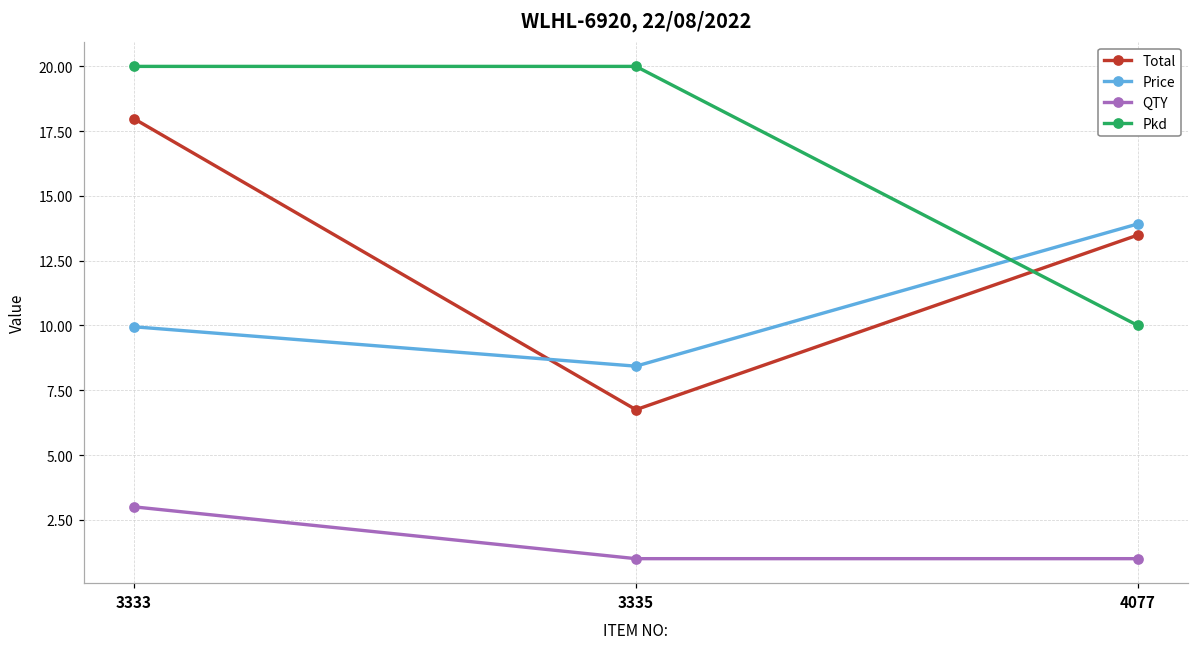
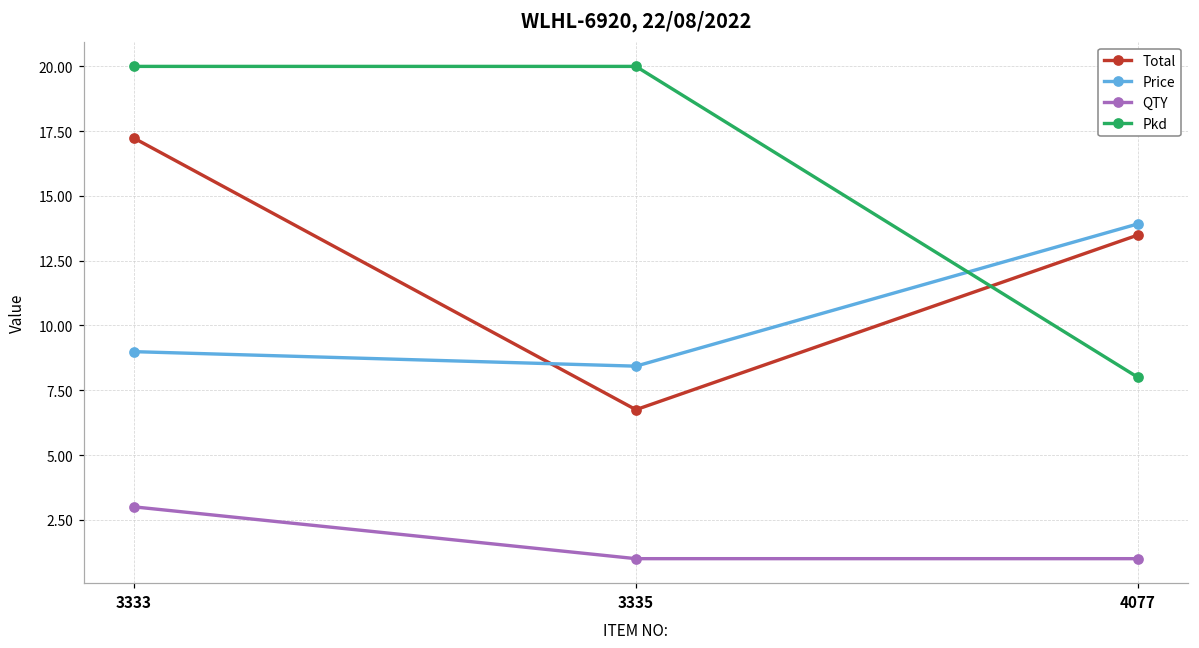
  {
    "Total": {
-     "3333": 18.0,
+     "3333": 17.2,
      "3335": 6.8,
      "4077": 13.5
    },
    "Price": {
-     "3333": 10.0,
+     "3333": 9.0,
      "3335": 8.4,
      "4077": 13.9
    },
    "QTY": {
      "3333": 3.0,
      "3335": 1.0,
      "4077": 1.0
    },
    "Pkd": {
      "3333": 20,
      "3335": 20,
-     "4077": 10
+     "4077": 8
    }
  }
